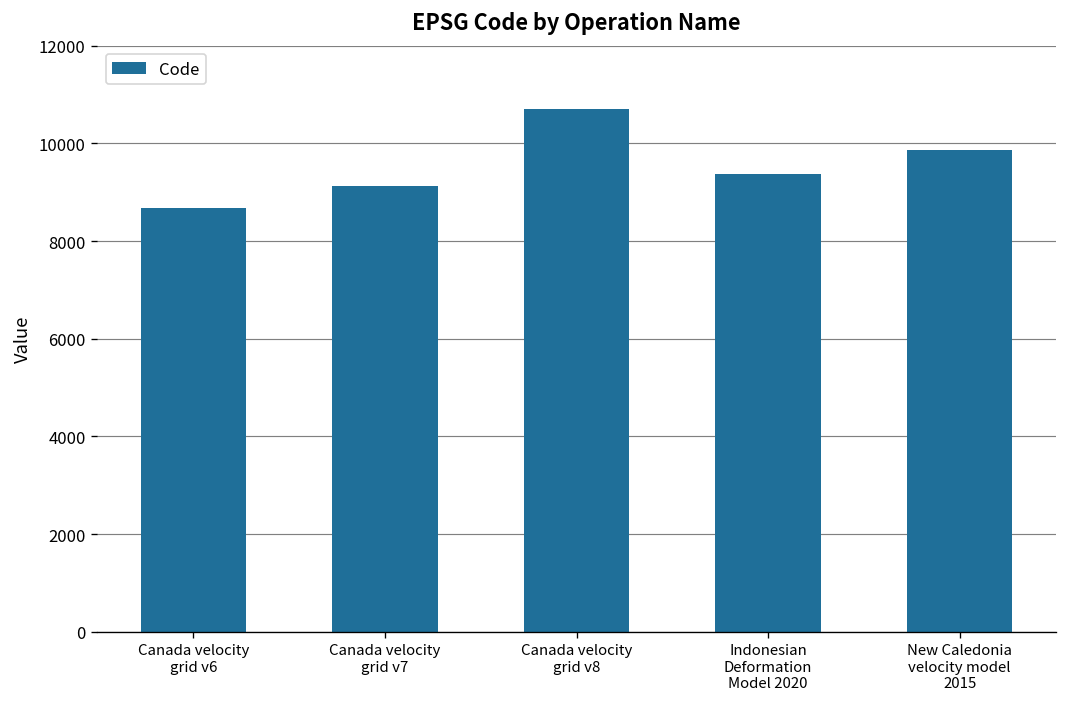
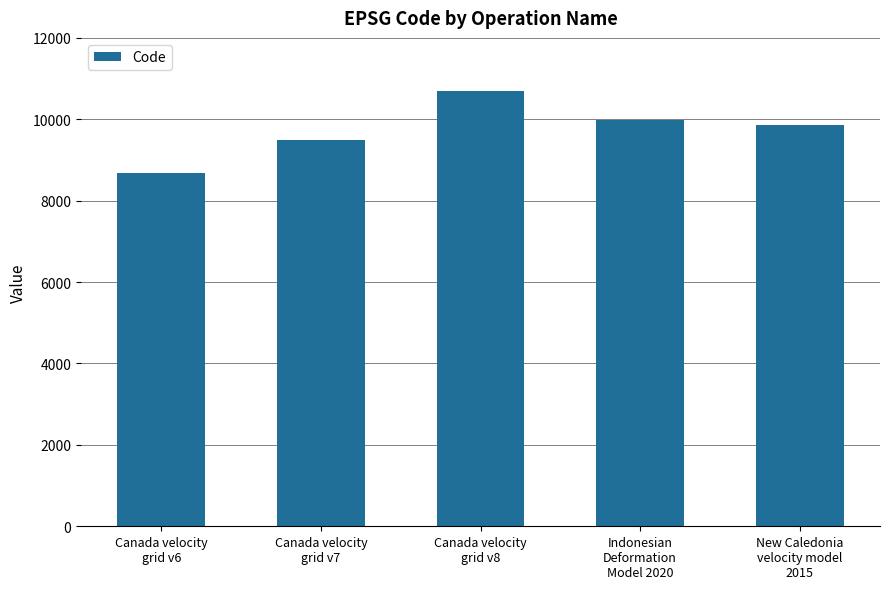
  {
    "Canada velocity grid v6": 8700,
-   "Canada velocity grid v7": 9100,
+   "Canada velocity grid v7": 9500,
    "Canada velocity grid v8": 10700,
-   "Indonesian Deformation Model 2020": 9400,
+   "Indonesian Deformation Model 2020": 10000,
    "New Caledonia velocity model 2015": 9900
  }
